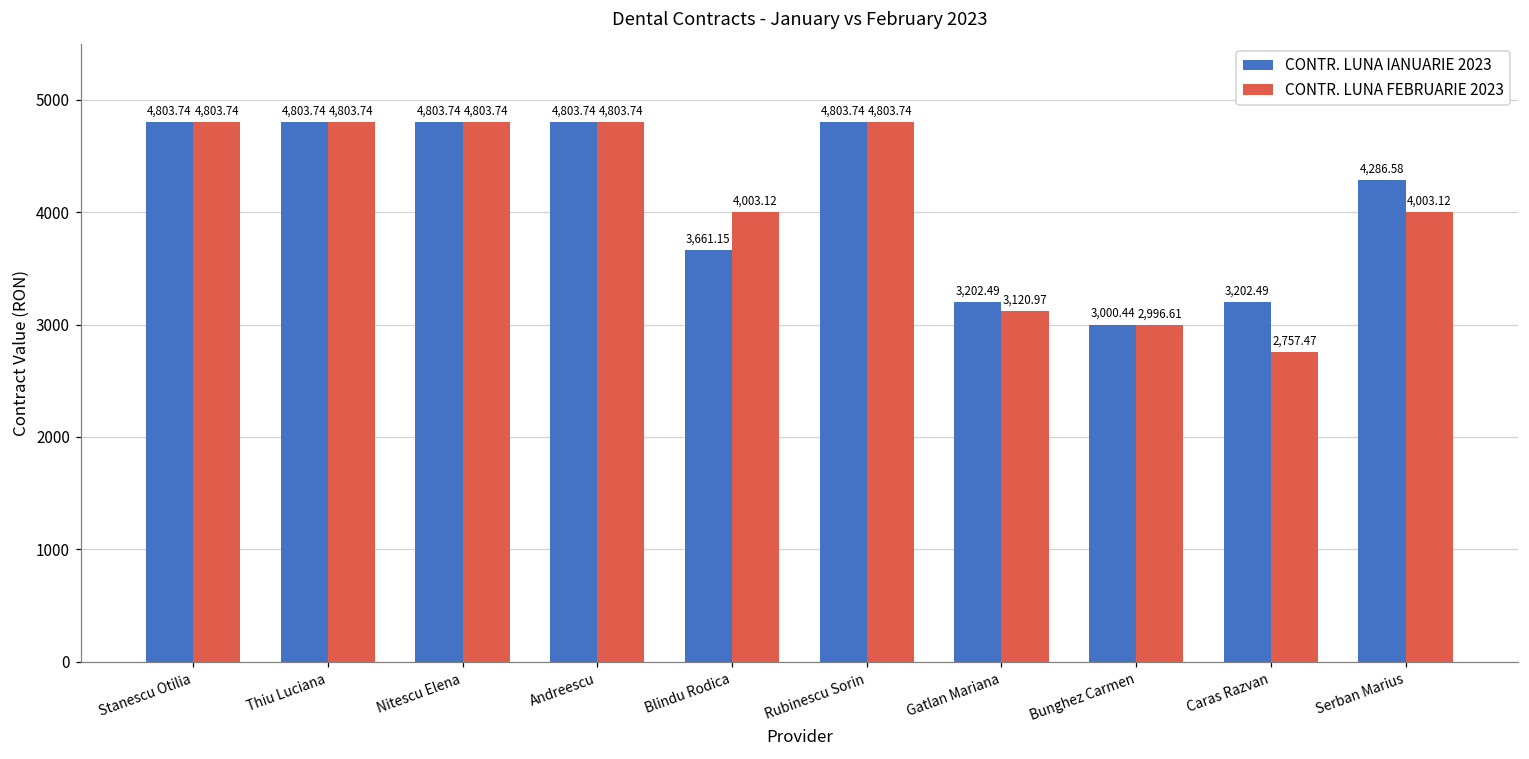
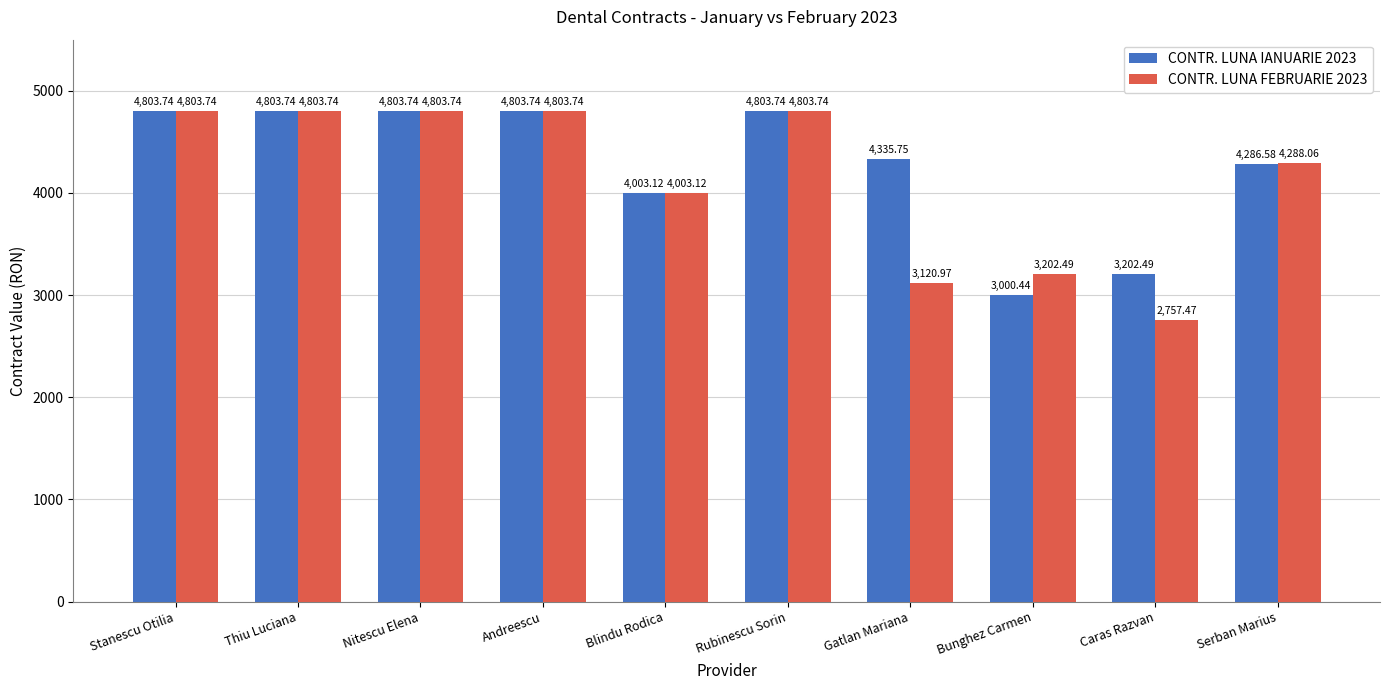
  {
    "CONTR. LUNA IANUARIE 2023": {
      "Stanescu Otilia": "4,803.74",
      "Thiu Luciana": "4,803.74",
      "Nitescu Elena": "4,803.74",
      "Andreescu": "4,803.74",
-     "Blindu Rodica": "3,661.15",
+     "Blindu Rodica": "4,003.12",
      "Rubinescu Sorin": "4,803.74",
-     "Gatlan Mariana": "3,202.49",
+     "Gatlan Mariana": "4,335.75",
      "Bunghez Carmen": "3,000.44",
      "Caras Razvan": "3,202.49",
      "Serban Marius": "4,286.58"
    },
    "CONTR. LUNA FEBRUARIE 2023": {
      "Stanescu Otilia": "4,803.74",
      "Thiu Luciana": "4,803.74",
      "Nitescu Elena": "4,803.74",
      "Andreescu": "4,803.74",
      "Blindu Rodica": "4,003.12",
      "Rubinescu Sorin": "4,803.74",
      "Gatlan Mariana": "3,120.97",
-     "Bunghez Carmen": "2,996.61",
+     "Bunghez Carmen": "3,202.49",
      "Caras Razvan": "2,757.47",
-     "Serban Marius": "4,003.12"
+     "Serban Marius": "4,288.06"
    }
  }
